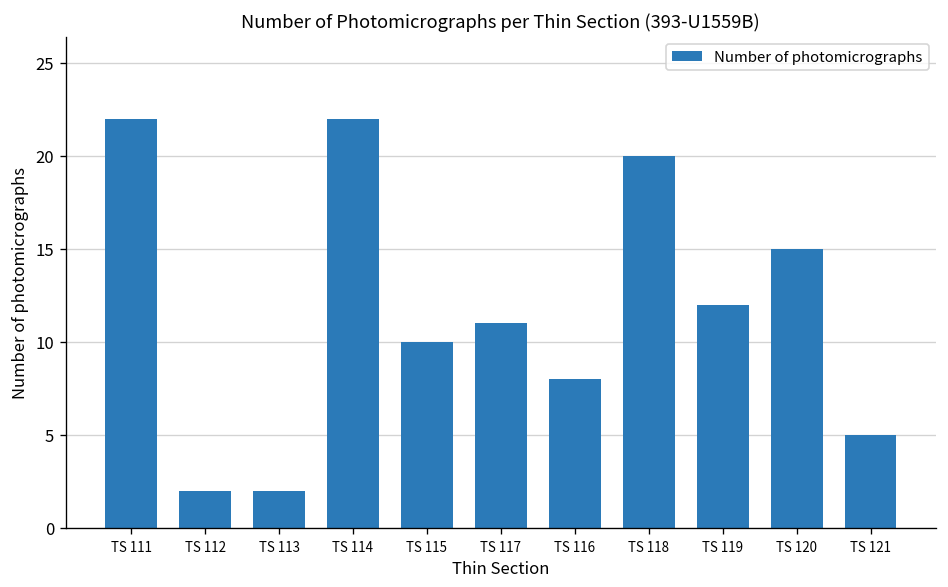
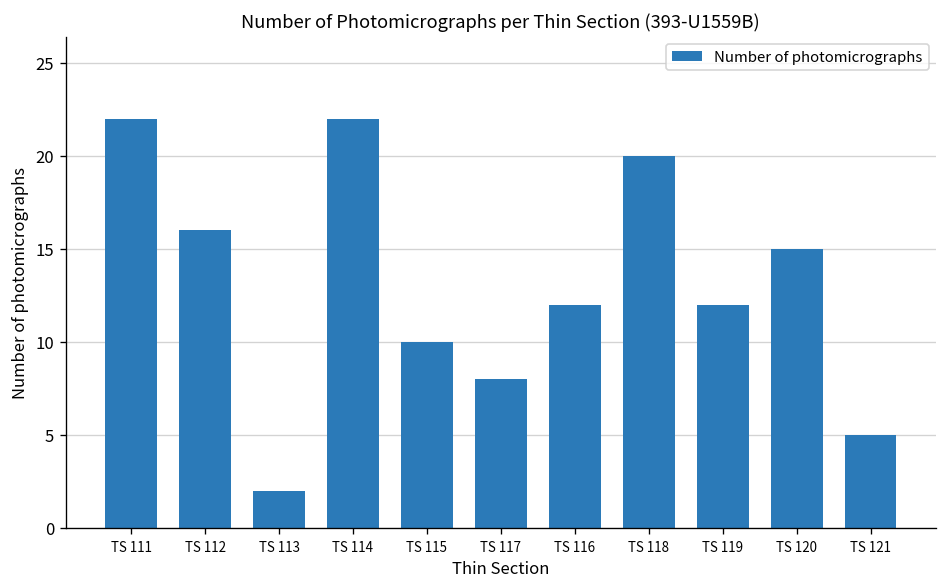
  {
    "TS 111": 22,
-   "TS 112": 2,
+   "TS 112": 16,
    "TS 113": 2,
    "TS 114": 22,
    "TS 115": 10,
-   "TS 117": 11,
-   "TS 116": 8,
+   "TS 117": 8,
+   "TS 116": 12,
    "TS 118": 20,
    "TS 119": 12,
    "TS 120": 15,
    "TS 121": 5
  }
